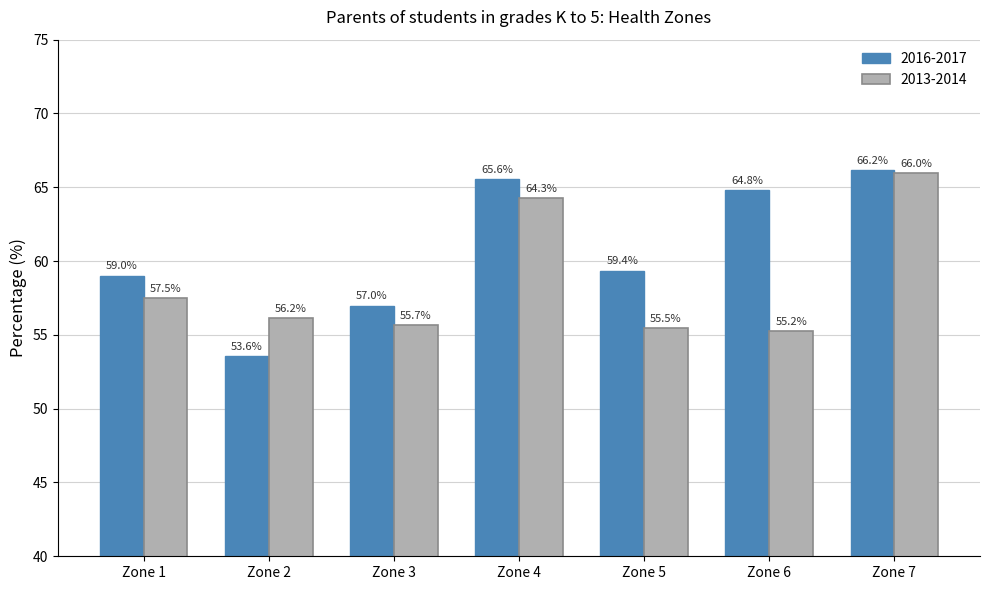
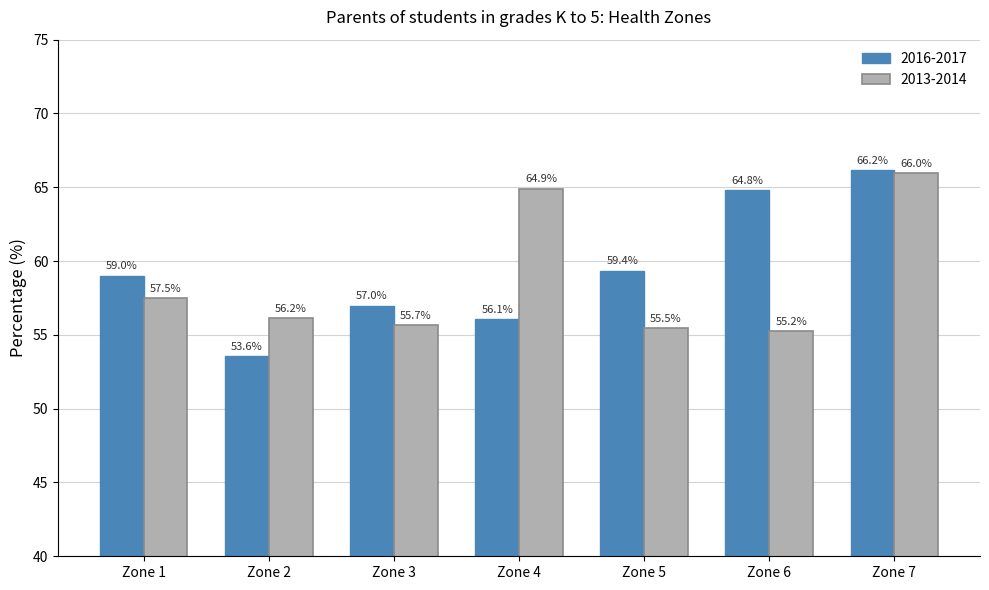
  {
    "2016-2017": {
      "Zone 1": "59.0%",
      "Zone 2": "53.6%",
      "Zone 3": "57.0%",
-     "Zone 4": "65.6%",
+     "Zone 4": "56.1%",
      "Zone 5": "59.4%",
      "Zone 6": "64.8%",
      "Zone 7": "66.2%"
    },
    "2013-2014": {
      "Zone 1": "57.5%",
      "Zone 2": "56.2%",
      "Zone 3": "55.7%",
-     "Zone 4": "64.3%",
+     "Zone 4": "64.9%",
      "Zone 5": "55.5%",
      "Zone 6": "55.2%",
      "Zone 7": "66.0%"
    }
  }
